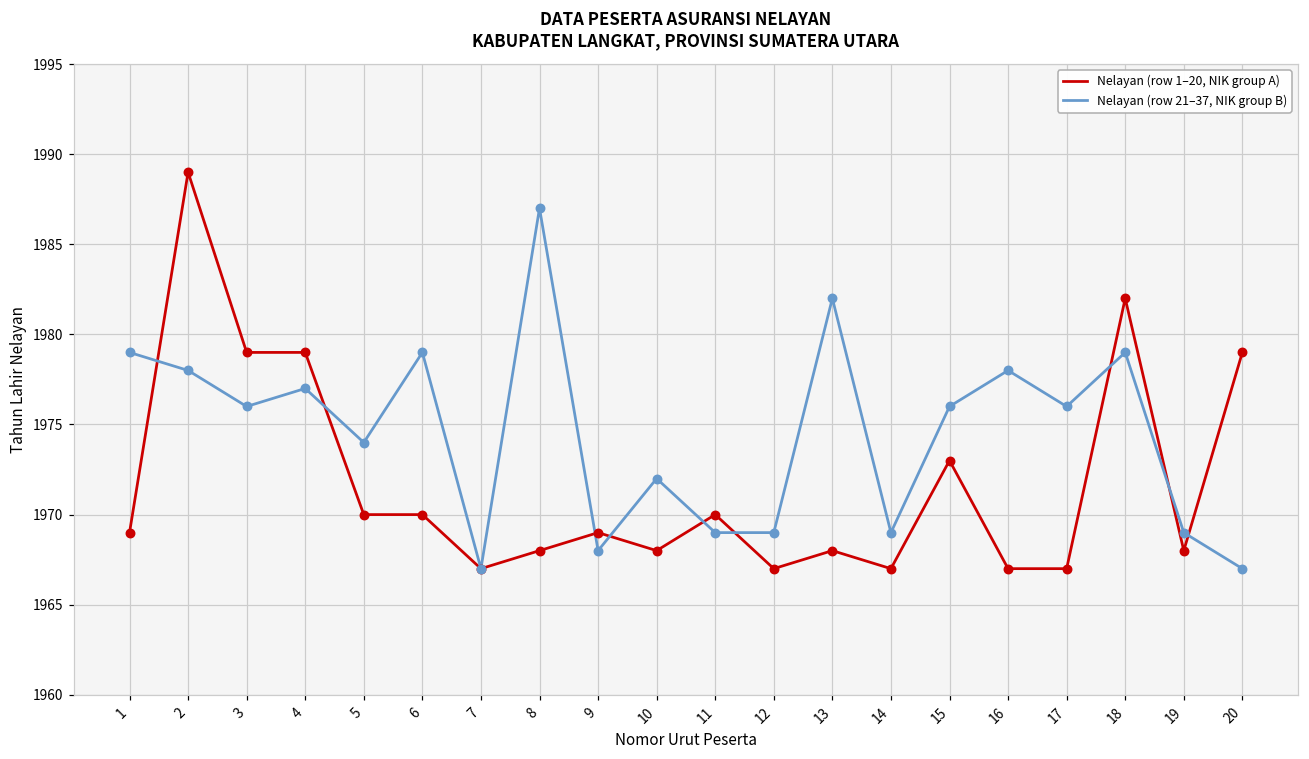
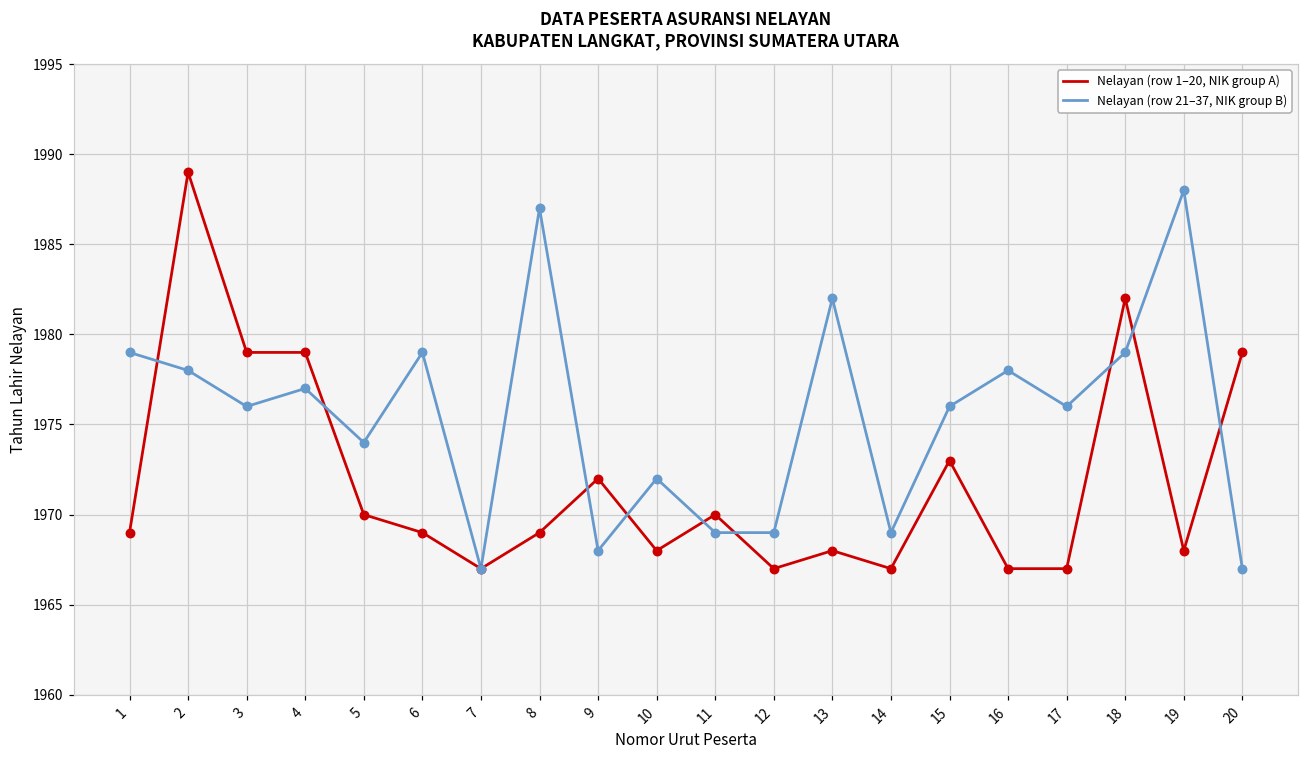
  {
    "Nelayan (row 1–20, NIK group A)": {
      "1": 1969,
      "2": 1989,
      "3": 1979,
      "4": 1979,
      "5": 1970,
-     "6": 1970,
-     "8": 1968,
-     "9": 1969,
+     "6": 1969,
+     "8": 1969,
+     "9": 1972,
      "10": 1968,
      "11": 1970,
      "12": 1967,
      "13": 1968,
      "14": 1967,
      "15": 1973,
      "16": 1967,
      "17": 1967,
      "18": 1982,
      "19": 1968,
      "20": 1979
    },
    "Nelayan (row 21–37, NIK group B)": {
      "1": 1979,
      "2": 1978,
      "3": 1976,
      "4": 1977,
      "5": 1974,
      "6": 1979,
      "8": 1987,
      "9": 1968,
      "10": 1972,
      "11": 1969,
      "12": 1969,
      "13": 1982,
      "14": 1969,
      "15": 1976,
      "16": 1978,
      "17": 1976,
      "18": 1979,
-     "19": 1969,
+     "19": 1988,
      "20": 1967
    }
  }
